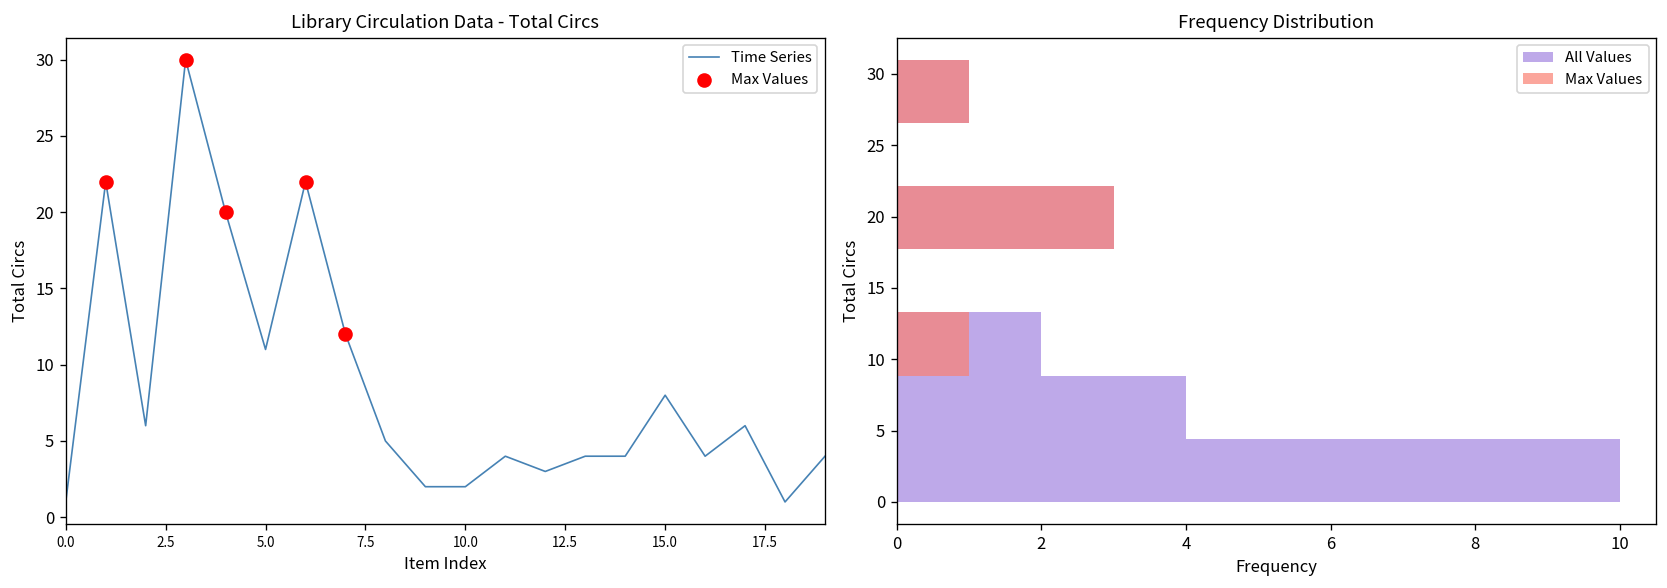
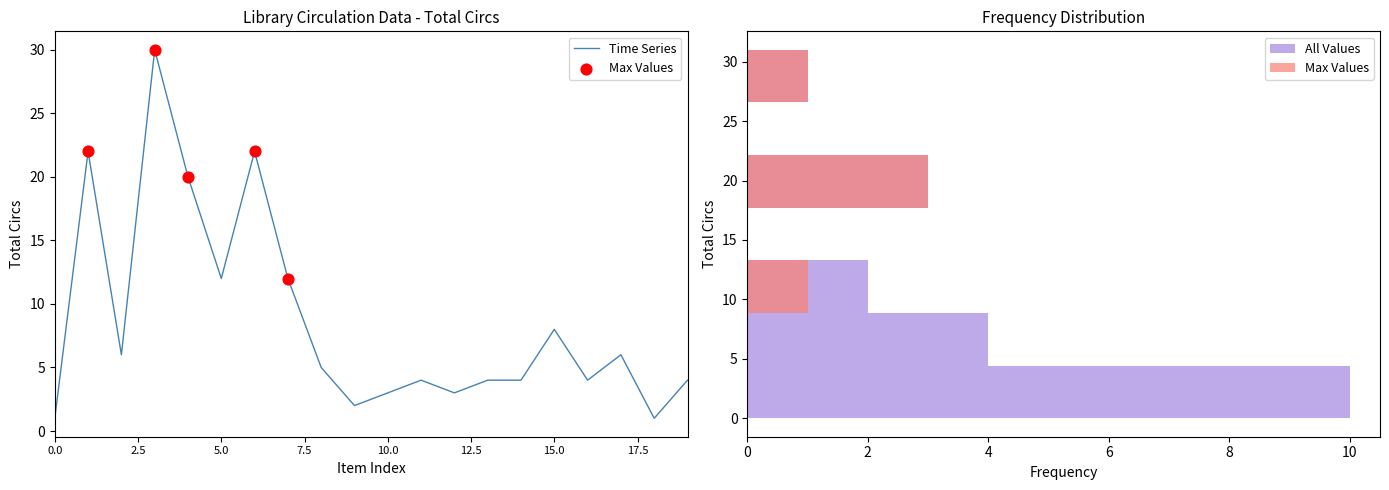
  {
    "Library Circulation Data - Total Circs": {
      "Time Series": {
        "0.0": 1,
-       "5.0": 11,
-       "10.0": 2,
+       "5.0": 12,
+       "10.0": 3,
        "15.0": 8
      }
    }
  }
